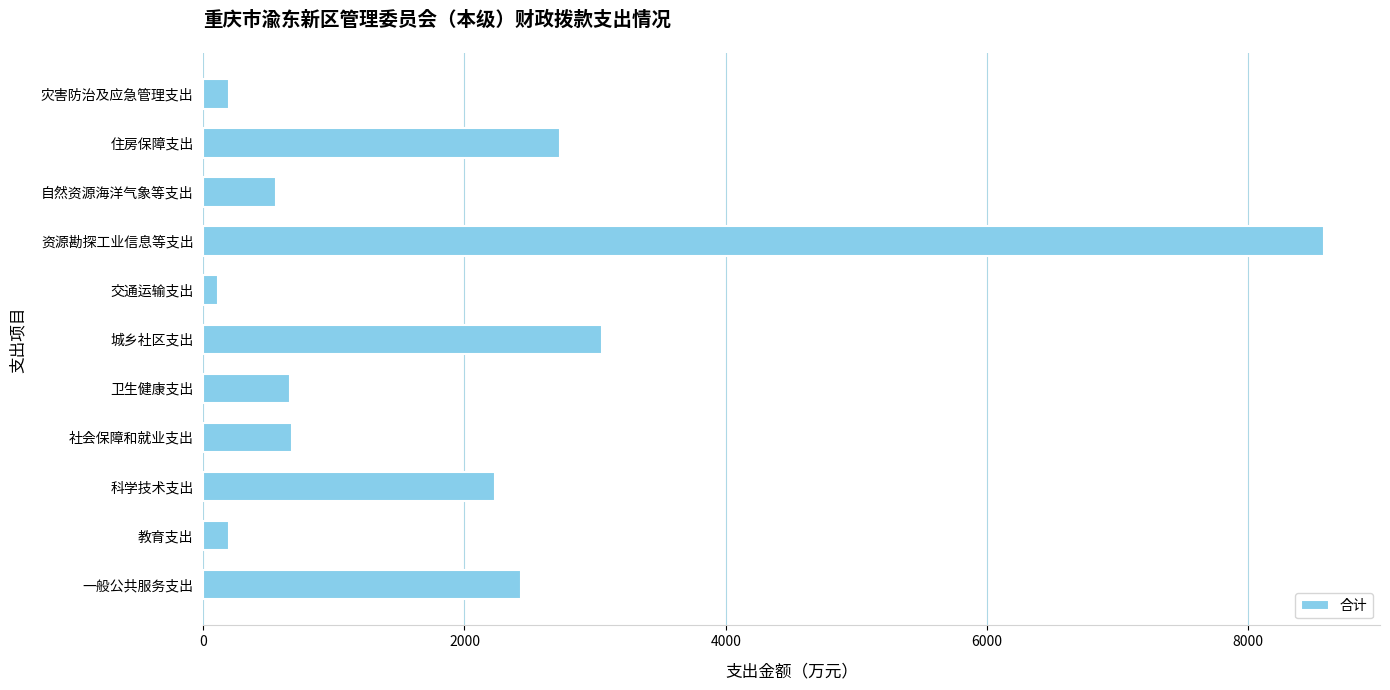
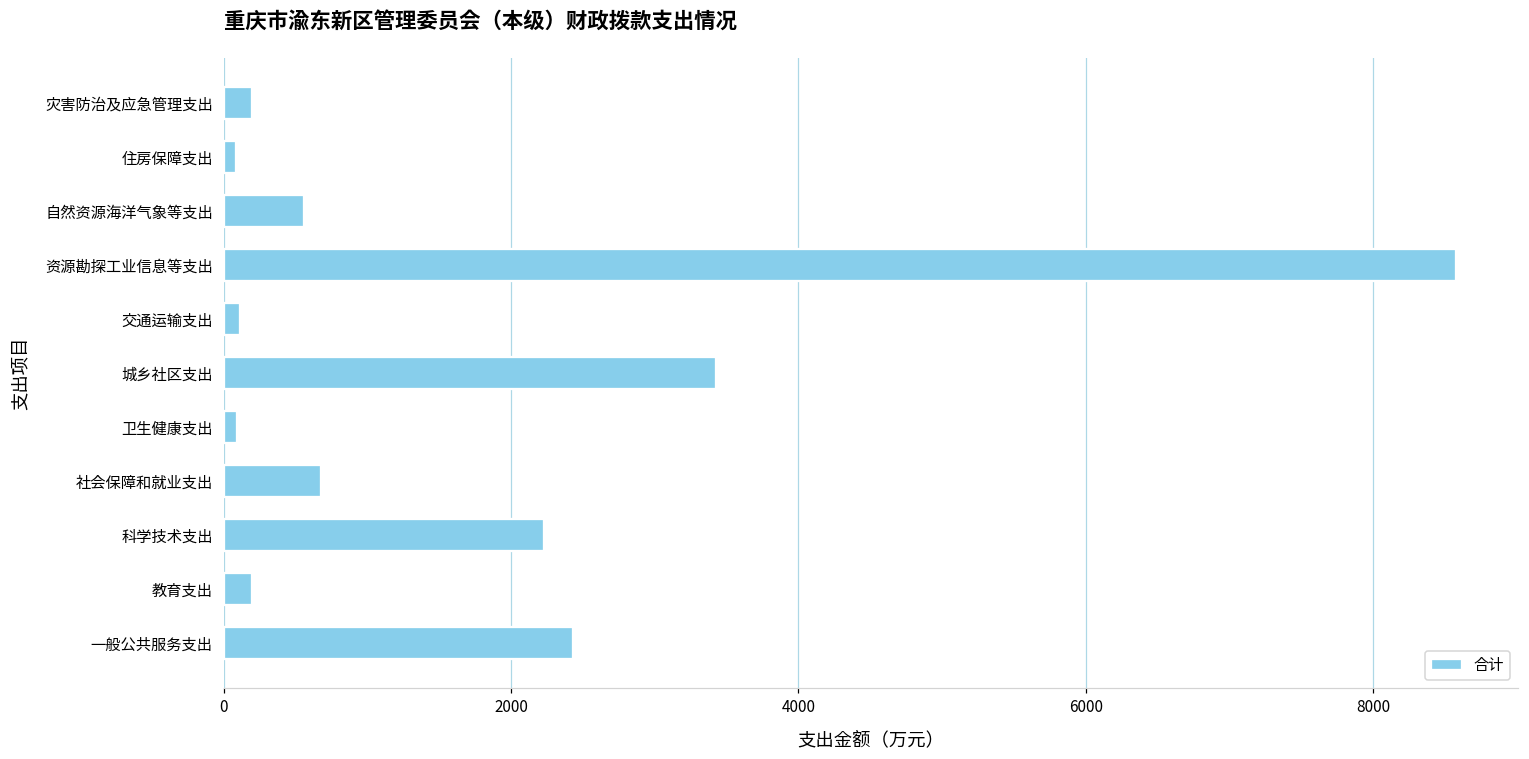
  {
    "灾害防治及应急管理支出": 200,
-   "住房保障支出": 2730,
+   "住房保障支出": 80,
    "自然资源海洋气象等支出": 560,
    "资源勘探工业信息等支出": 8580,
    "交通运输支出": 120,
-   "城乡社区支出": 3050,
-   "卫生健康支出": 670,
+   "城乡社区支出": 3420,
+   "卫生健康支出": 90,
    "社会保障和就业支出": 680,
    "科学技术支出": 2230,
    "教育支出": 200,
    "一般公共服务支出": 2430
  }
